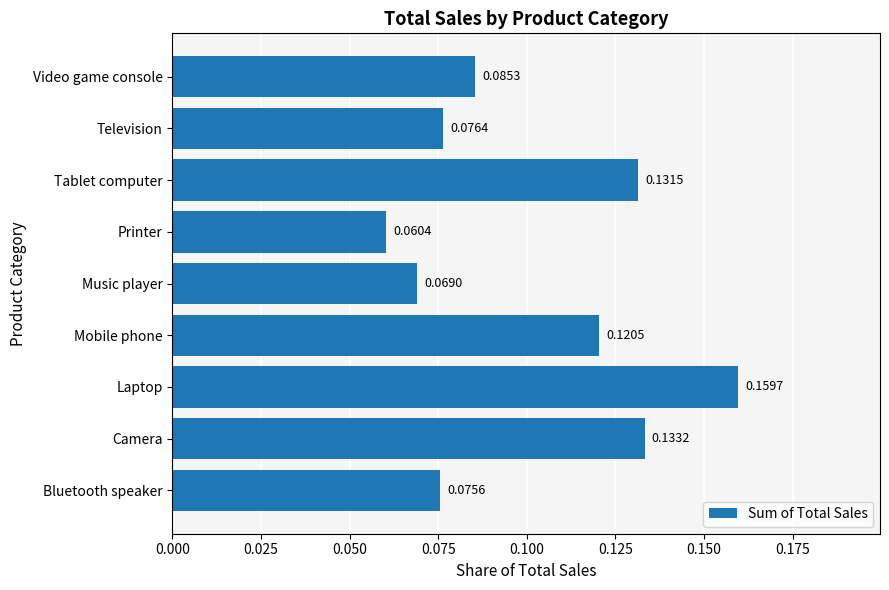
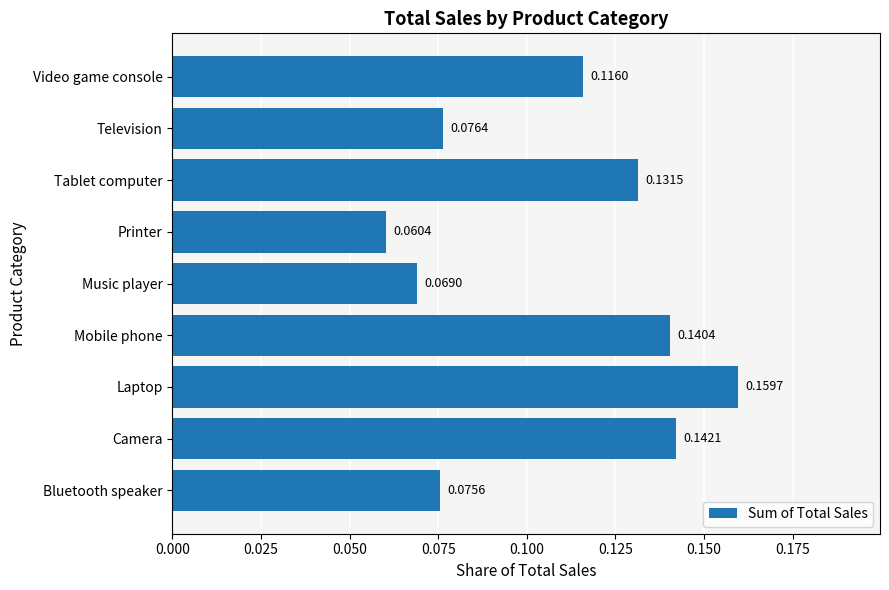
  {
-   "Video game console": 0.0853,
+   "Video game console": 0.1160,
    "Television": 0.0764,
    "Tablet computer": 0.1315,
    "Printer": 0.0604,
    "Music player": 0.0690,
-   "Mobile phone": 0.1205,
+   "Mobile phone": 0.1404,
    "Laptop": 0.1597,
-   "Camera": 0.1332,
+   "Camera": 0.1421,
    "Bluetooth speaker": 0.0756
  }
